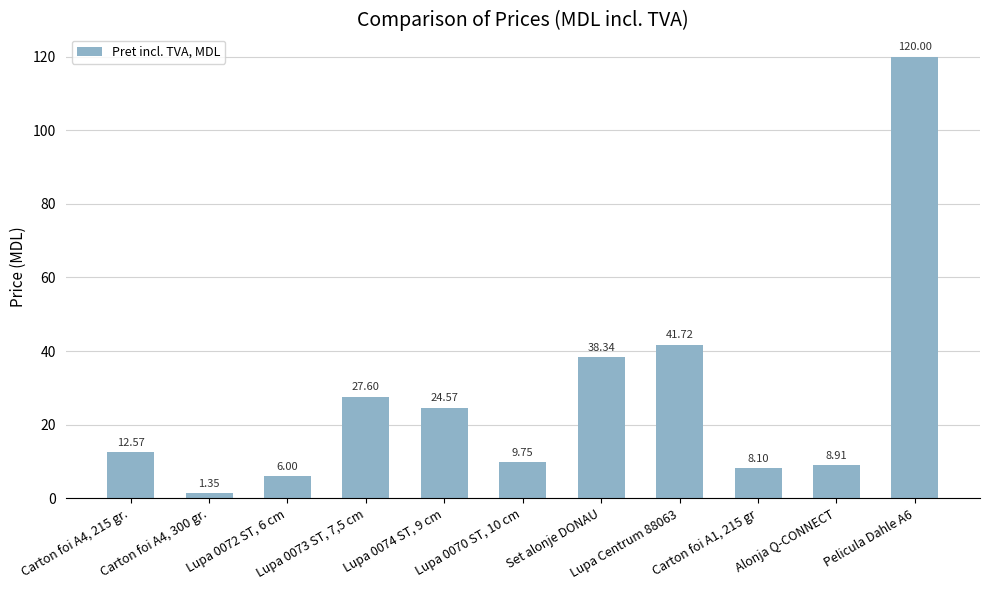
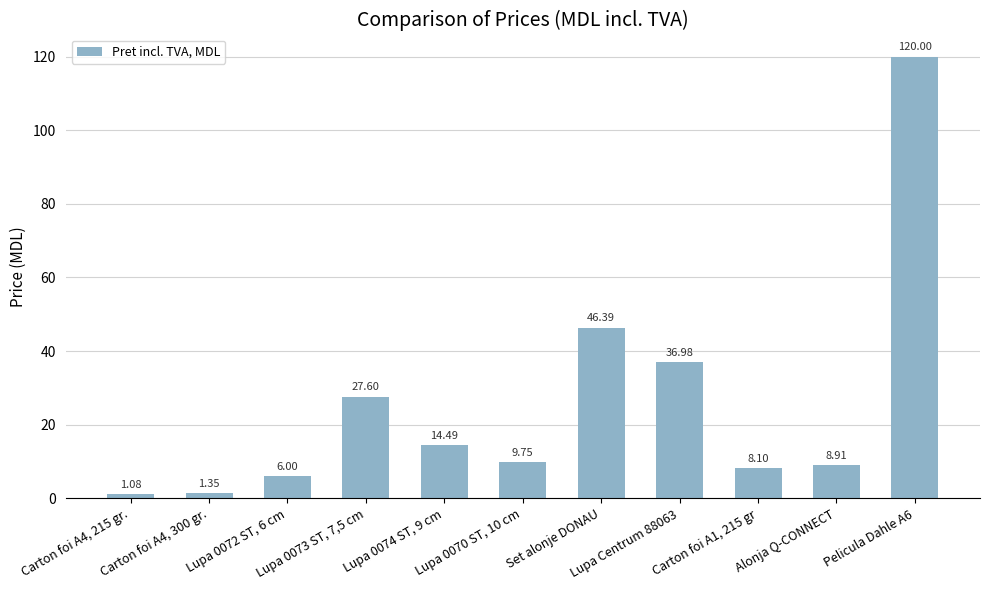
  {
-   "Carton foi A4, 215 gr.": 12.57,
+   "Carton foi A4, 215 gr.": 1.08,
    "Carton foi A4, 300 gr.": 1.35,
    "Lupa 0072 ST, 6 cm": 6.00,
    "Lupa 0073 ST, 7,5 cm": 27.60,
-   "Lupa 0074 ST, 9 cm": 24.57,
+   "Lupa 0074 ST, 9 cm": 14.49,
    "Lupa 0070 ST, 10 cm": 9.75,
-   "Set alonje DONAU": 38.34,
-   "Lupa Centrum 88063": 41.72,
+   "Set alonje DONAU": 46.39,
+   "Lupa Centrum 88063": 36.98,
    "Carton foi A1, 215 gr": 8.10,
    "Alonja Q-CONNECT": 8.91,
    "Pelicula Dahle A6": 120.00
  }
